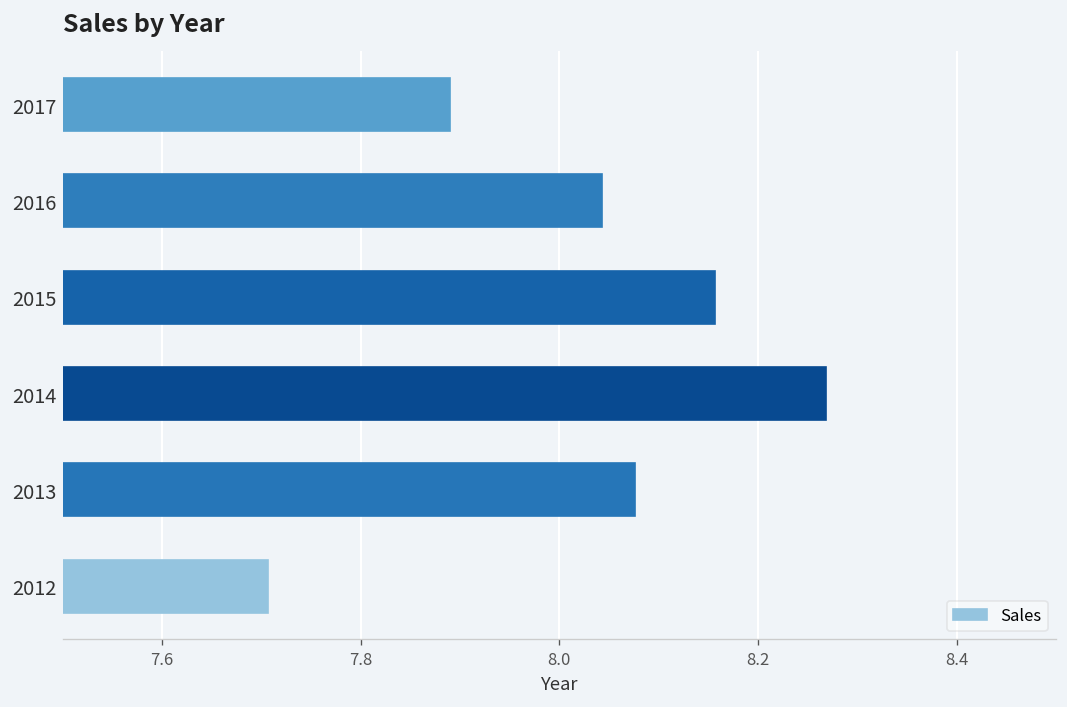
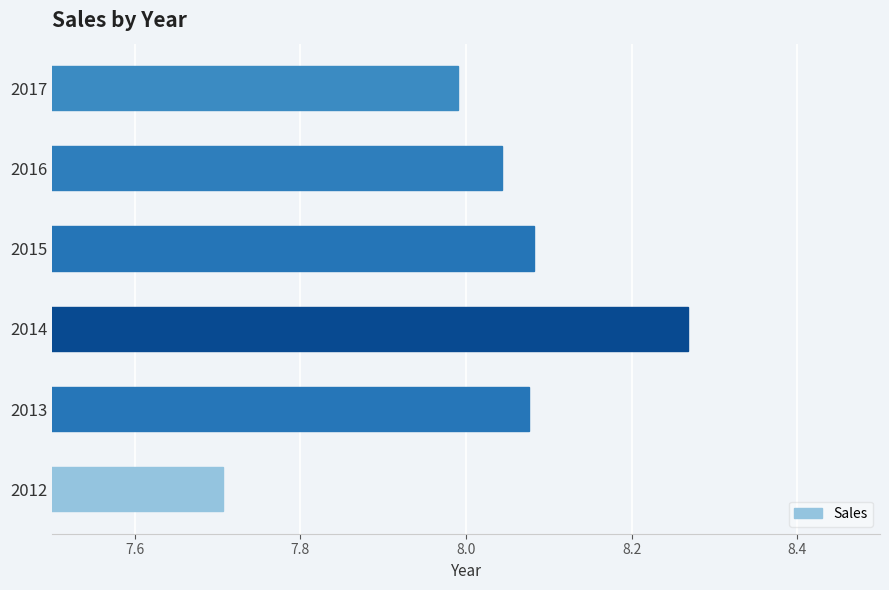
  {
-   "2017": 7.89,
+   "2017": 7.99,
    "2016": 8.04,
-   "2015": 8.16,
+   "2015": 8.08,
    "2014": 8.27,
    "2013": 8.08,
    "2012": 7.71
  }
